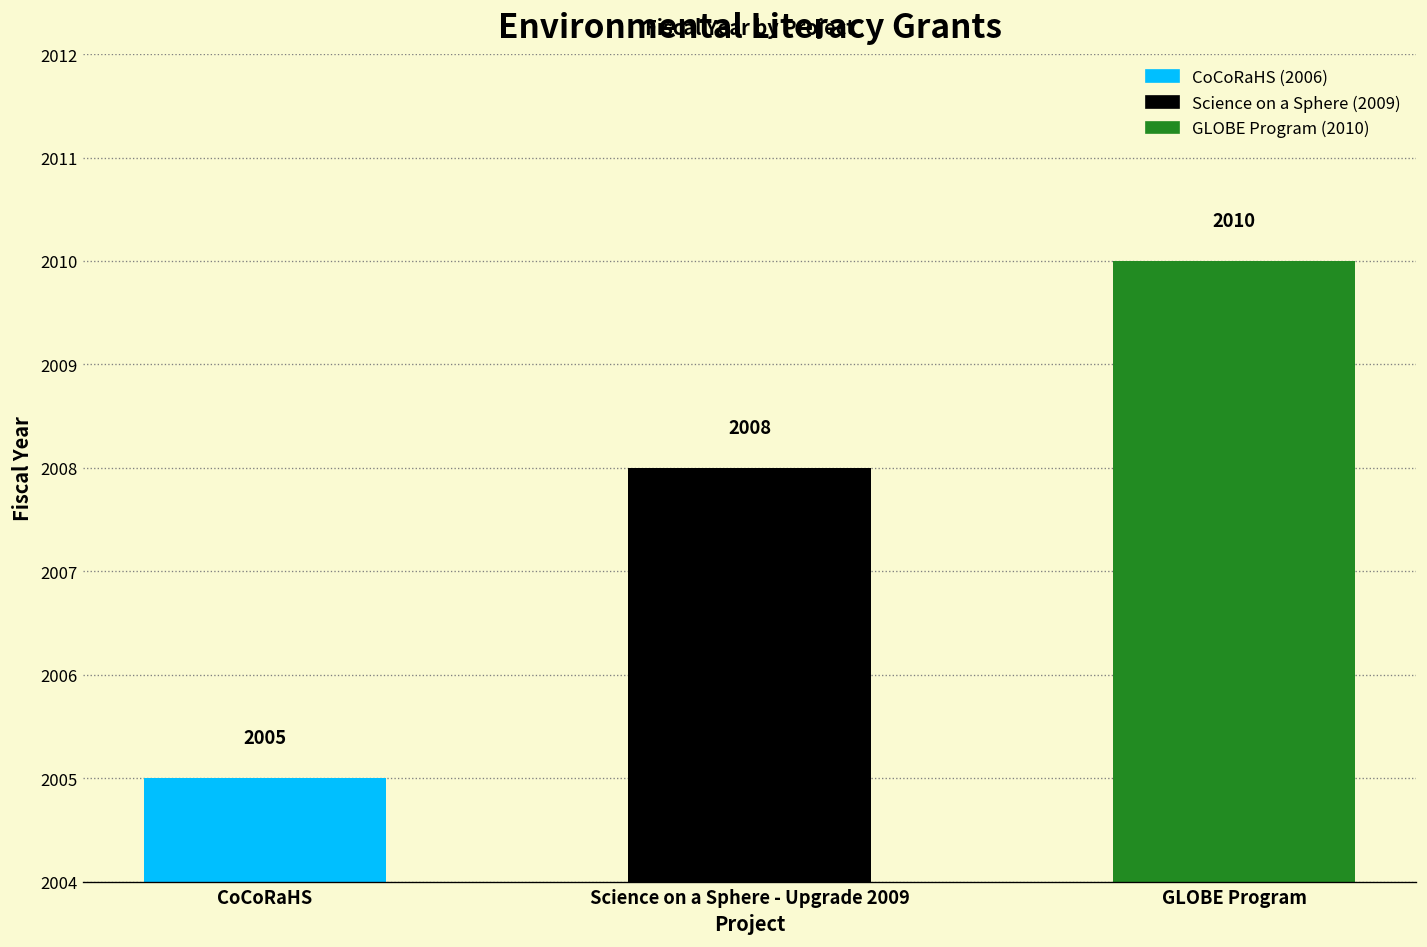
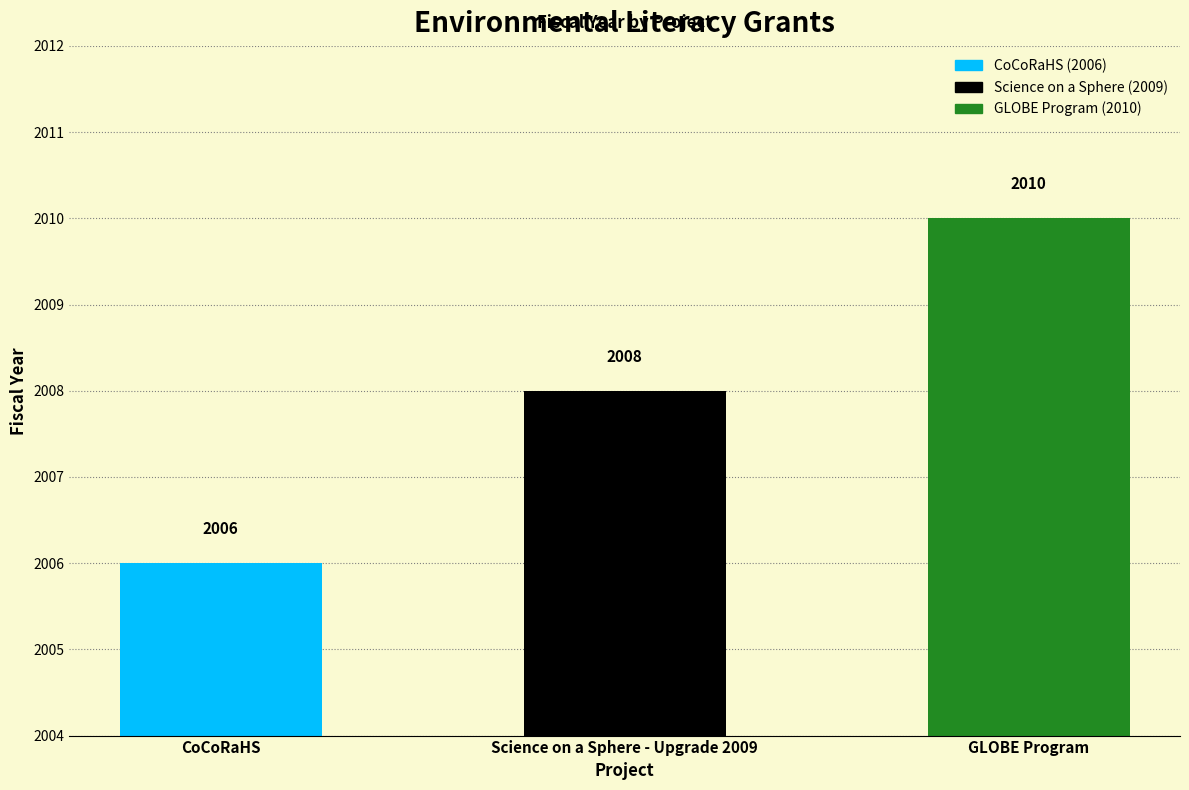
  {
-   "CoCoRaHS": 2005
+   "CoCoRaHS": 2006
  }
